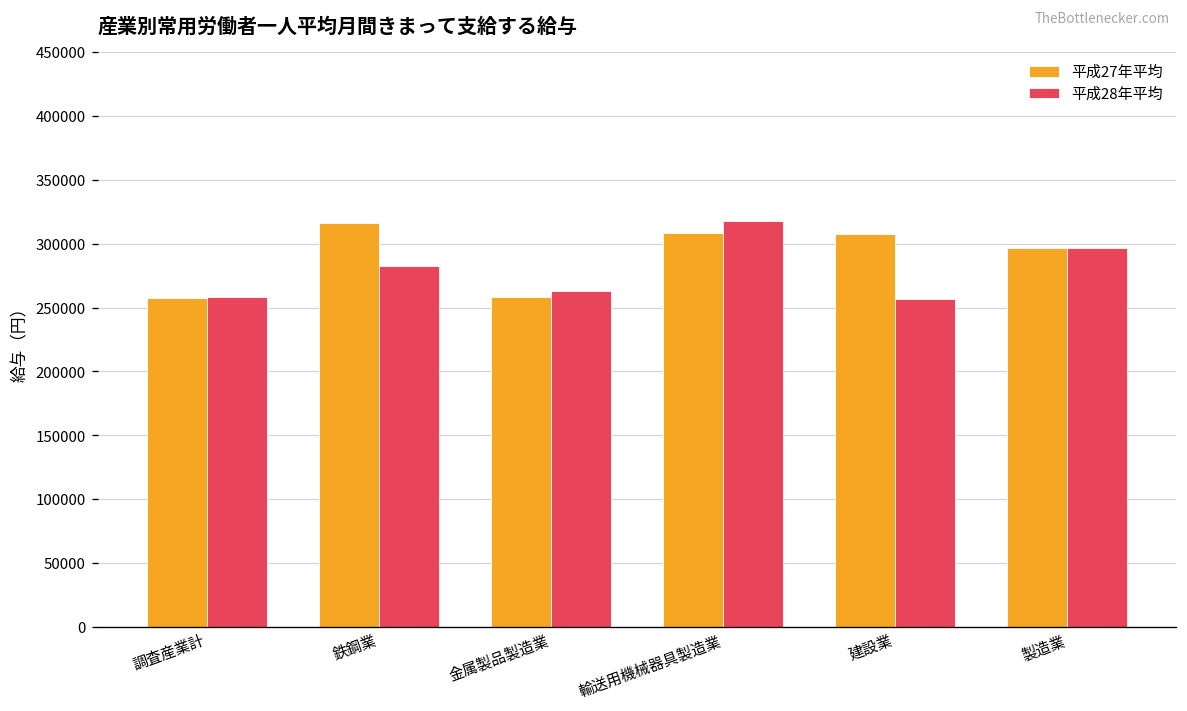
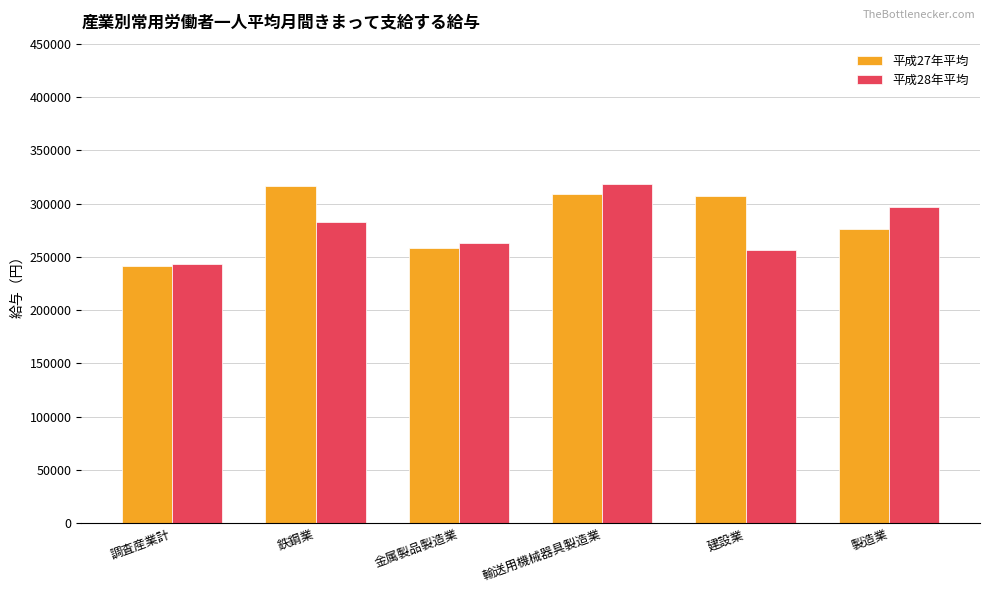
  {
    "平成27年平均": {
-     "調査産業計": 257000,
+     "調査産業計": 242000,
      "鉄鋼業": 316000,
      "金属製品製造業": 258000,
      "輸送用機械器具製造業": 308000,
      "建設業": 307000,
-     "製造業": 297000
+     "製造業": 276000
    },
    "平成28年平均": {
-     "調査産業計": 258000,
+     "調査産業計": 244000,
      "鉄鋼業": 282000,
      "金属製品製造業": 263000,
      "輸送用機械器具製造業": 318000,
      "建設業": 257000,
      "製造業": 296000
    }
  }
